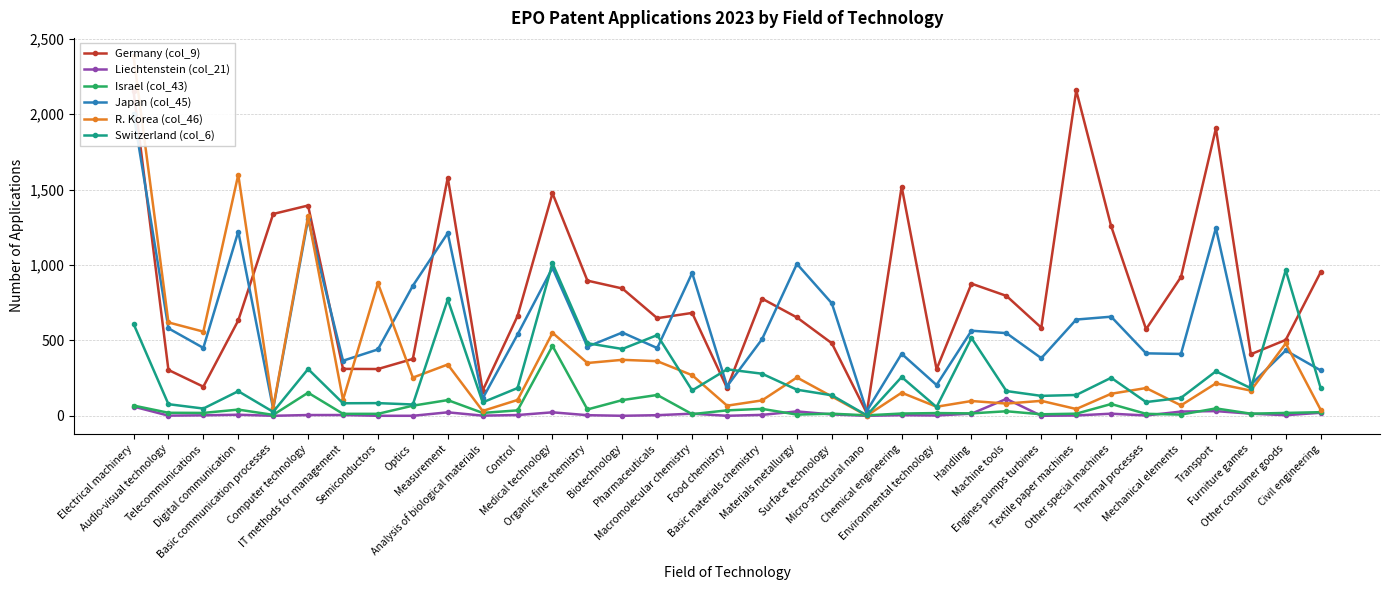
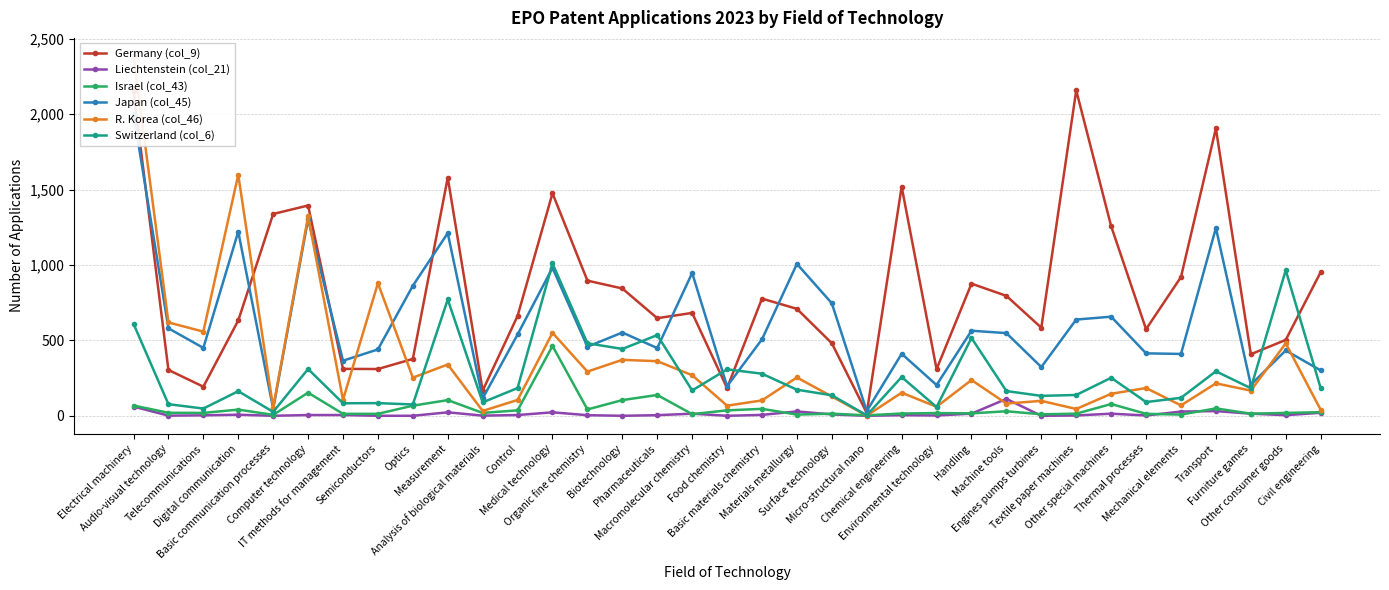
  {
    "Germany (col_9)": {
      "Audio-visual technology": "300",
      "Telecommunications": "190",
      "Digital communication": "630",
      "Basic communication processes": "1,340",
      "Computer technology": "1,390",
      "IT methods for management": "310",
      "Semiconductors": "310",
      "Optics": "380",
      "Measurement": "1,580",
      "Analysis of biological materials": "170",
      "Control": "660",
      "Medical technology": "1,480",
      "Organic fine chemistry": "900",
      "Biotechnology": "840",
      "Pharmaceuticals": "650",
      "Macromolecular chemistry": "680",
      "Basic materials chemistry": "780",
-     "Materials metallurgy": "650",
+     "Materials metallurgy": "710",
      "Surface technology": "480",
      "Chemical engineering": "1,520",
      "Environmental technology": "310",
      "Handling": "880",
      "Machine tools": "800",
      "Engines pumps turbines": "580",
      "Textile paper machines": "2,160",
      "Other special machines": "1,260",
      "Thermal processes": "570",
      "Mechanical elements": "920",
      "Transport": "1,910",
      "Furniture games": "410",
      "Other consumer goods": "500",
      "Civil engineering": "950"
    },
    "Liechtenstein (col_21)": {
      "Audio-visual technology": "0",
      "Digital communication": "10",
      "Computer technology": "10",
      "Optics": "0",
      "Measurement": "20",
      "Analysis of biological materials": "0",
      "Control": "10",
      "Medical technology": "20",
      "Organic fine chemistry": "0",
      "Biotechnology": "0",
      "Pharmaceuticals": "0",
      "Food chemistry": "0",
      "Basic materials chemistry": "10",
      "Materials metallurgy": "30",
      "Machine tools": "110",
      "Other special machines": "10",
      "Mechanical elements": "30",
      "Transport": "30"
    },
    "Japan (col_45)": {
      "Audio-visual technology": "580",
      "Telecommunications": "450",
      "Digital communication": "1,220",
      "Computer technology": "1,300",
      "IT methods for management": "370",
      "Semiconductors": "440",
      "Optics": "860",
      "Measurement": "1,210",
      "Analysis of biological materials": "120",
      "Control": "540",
      "Medical technology": "980",
      "Organic fine chemistry": "460",
      "Biotechnology": "550",
      "Pharmaceuticals": "450",
      "Macromolecular chemistry": "950",
      "Basic materials chemistry": "510",
      "Materials metallurgy": "1,010",
      "Surface technology": "750",
      "Chemical engineering": "410",
      "Environmental technology": "200",
      "Handling": "560",
      "Machine tools": "550",
-     "Engines pumps turbines": "380",
+     "Engines pumps turbines": "320",
      "Textile paper machines": "640",
      "Other special machines": "660",
      "Thermal processes": "410",
      "Mechanical elements": "410",
      "Transport": "1,250",
      "Furniture games": "210",
      "Other consumer goods": "430",
      "Civil engineering": "300"
    },
    "R. Korea (col_46)": {
      "Audio-visual technology": "620",
      "Telecommunications": "560",
      "Digital communication": "1,600",
      "Computer technology": "1,320",
      "IT methods for management": "110",
      "Semiconductors": "880",
      "Optics": "250",
      "Measurement": "340",
      "Control": "110",
      "Medical technology": "550",
-     "Organic fine chemistry": "350",
+     "Organic fine chemistry": "290",
      "Biotechnology": "370",
      "Pharmaceuticals": "360",
      "Macromolecular chemistry": "270",
      "Food chemistry": "70",
      "Basic materials chemistry": "100",
      "Materials metallurgy": "250",
      "Chemical engineering": "150",
-     "Handling": "100",
+     "Handling": "240",
      "Machine tools": "80",
      "Engines pumps turbines": "100",
      "Textile paper machines": "50",
      "Other special machines": "150",
      "Thermal processes": "180",
      "Mechanical elements": "70",
      "Transport": "220",
      "Other consumer goods": "480"
    }
  }
